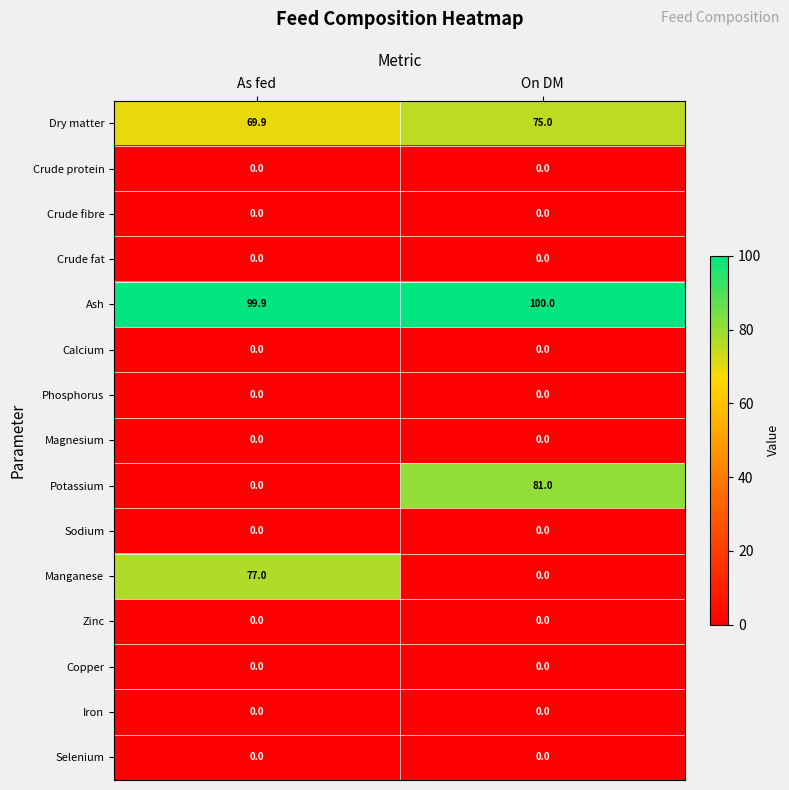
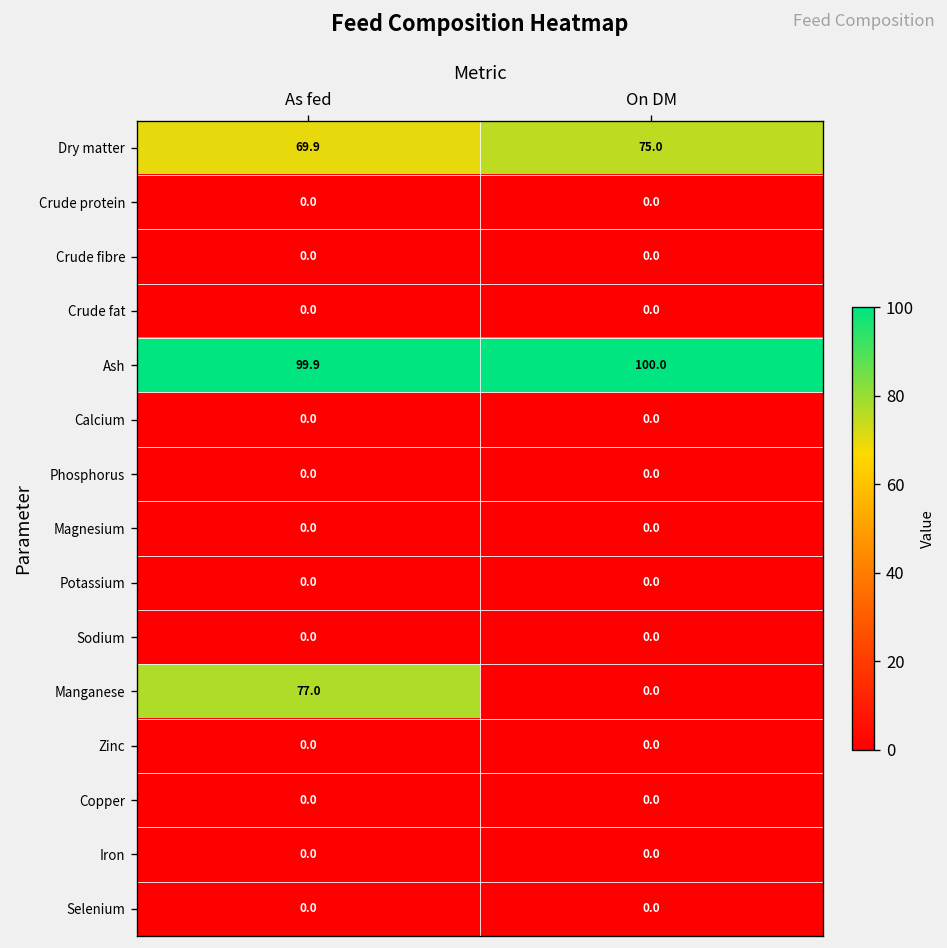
  {
    "Dry matter": {
      "As fed": 69.9,
      "On DM": 75.0
    },
    "Crude protein": {
      "As fed": 0.0,
      "On DM": 0.0
    },
    "Crude fibre": {
      "As fed": 0.0,
      "On DM": 0.0
    },
    "Crude fat": {
      "As fed": 0.0,
      "On DM": 0.0
    },
    "Ash": {
      "As fed": 99.9,
      "On DM": 100.0
    },
    "Calcium": {
      "As fed": 0.0,
      "On DM": 0.0
    },
    "Phosphorus": {
      "As fed": 0.0,
      "On DM": 0.0
    },
    "Magnesium": {
      "As fed": 0.0,
      "On DM": 0.0
    },
    "Potassium": {
      "As fed": 0.0,
-     "On DM": 81.0
+     "On DM": 0.0
    },
    "Sodium": {
      "As fed": 0.0,
      "On DM": 0.0
    },
    "Manganese": {
      "As fed": 77.0,
      "On DM": 0.0
    },
    "Zinc": {
      "As fed": 0.0,
      "On DM": 0.0
    },
    "Copper": {
      "As fed": 0.0,
      "On DM": 0.0
    },
    "Iron": {
      "As fed": 0.0,
      "On DM": 0.0
    },
    "Selenium": {
      "As fed": 0.0,
      "On DM": 0.0
    }
  }
